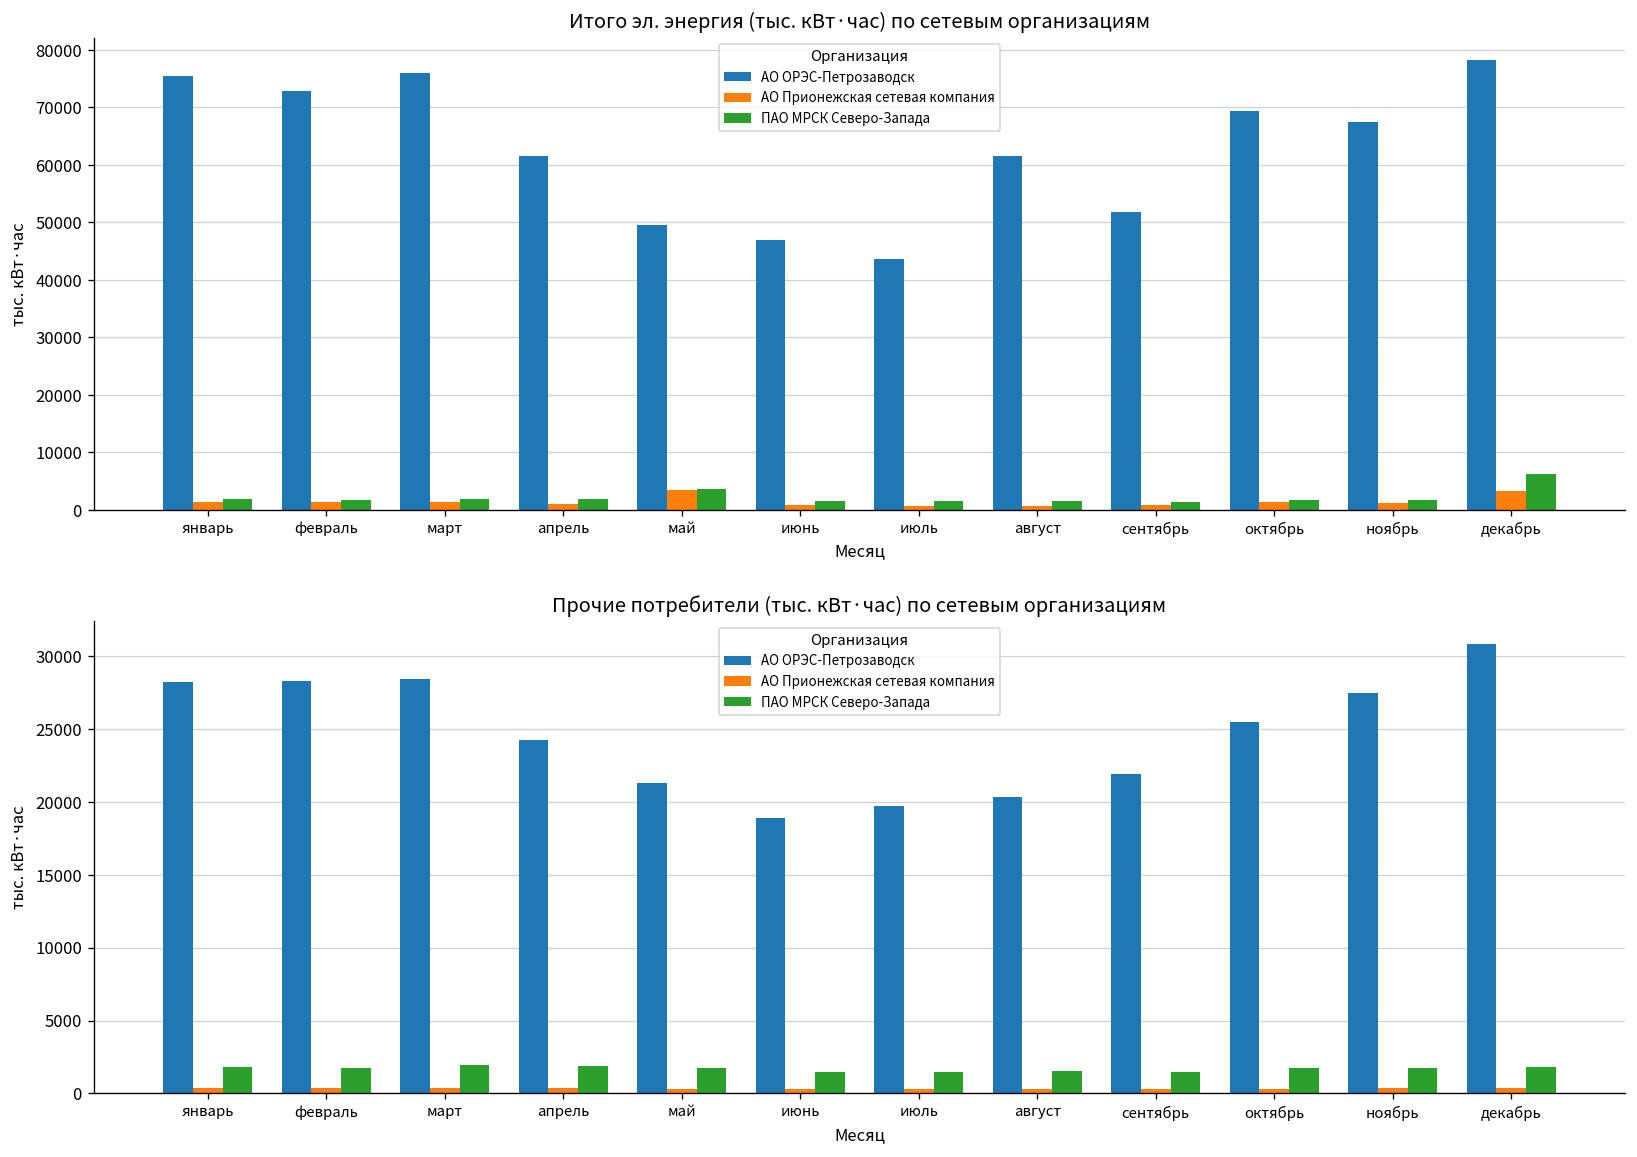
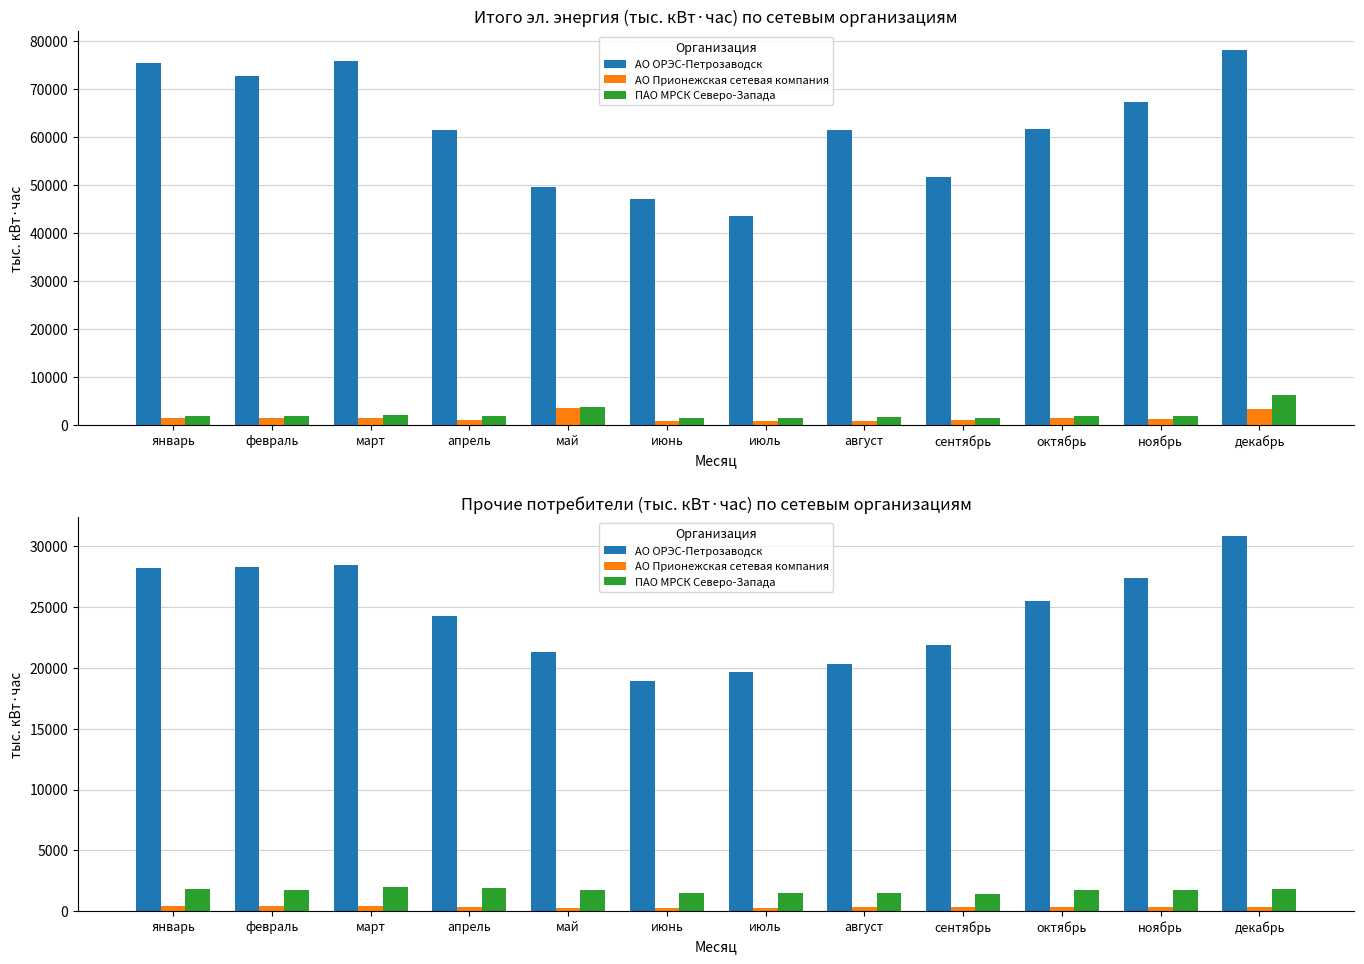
  {
    "Итого эл. энергия (тыс. кВт·час) по сетевым организациям": {
      "АО ОРЭС-Петрозаводск": {
        "январь": 75000,
        "февраль": 73000,
        "март": 76000,
        "апрель": 61000,
        "май": 50000,
        "июнь": 47000,
        "июль": 44000,
        "август": 61000,
        "сентябрь": 52000,
-       "октябрь": 69000,
+       "октябрь": 62000,
        "ноябрь": 67000,
        "декабрь": 78000
      },
      "АО Прионежская сетевая компания": {
        "январь": 1000,
        "февраль": 1000,
        "март": 1000,
        "апрель": 1000,
        "май": 3000,
        "июнь": 1000,
        "июль": 1000,
        "август": 1000,
        "сентябрь": 1000,
        "октябрь": 1000,
        "ноябрь": 1000,
        "декабрь": 3000
      },
      "ПАО МРСК Северо-Запада": {
        "январь": 2000,
        "февраль": 2000,
        "март": 2000,
        "апрель": 2000,
        "май": 4000,
        "июнь": 1000,
        "июль": 1000,
        "август": 2000,
        "сентябрь": 1000,
        "октябрь": 2000,
        "ноябрь": 2000,
        "декабрь": 6000
      }
    },
    "Прочие потребители (тыс. кВт·час) по сетевым организациям": {
      "АО ОРЭС-Петрозаводск": {
        "январь": 28200,
        "февраль": 28300,
        "март": 28400,
        "апрель": 24300,
        "май": 21300,
        "июнь": 18900,
        "июль": 19700,
        "август": 20300,
        "сентябрь": 21900,
        "октябрь": 25500,
        "ноябрь": 27400,
        "декабрь": 30800
      },
      "АО Прионежская сетевая компания": {
        "январь": 400,
        "февраль": 400,
        "март": 400,
        "апрель": 300,
        "май": 300,
        "июнь": 300,
        "июль": 300,
        "август": 300,
        "сентябрь": 300,
        "октябрь": 300,
        "ноябрь": 400,
        "декабрь": 400
      },
      "ПАО МРСК Северо-Запада": {
        "январь": 1800,
        "февраль": 1800,
        "март": 1900,
        "апрель": 1900,
        "май": 1700,
        "июнь": 1500,
        "июль": 1500,
        "август": 1500,
        "сентябрь": 1400,
        "октябрь": 1700,
        "ноябрь": 1700,
        "декабрь": 1800
      }
    }
  }
